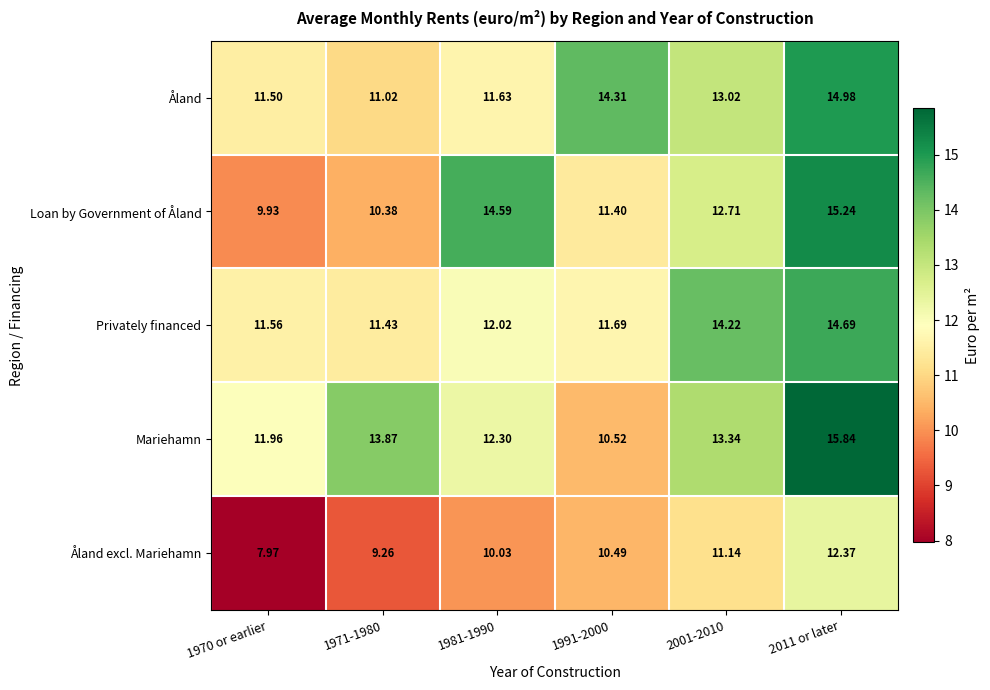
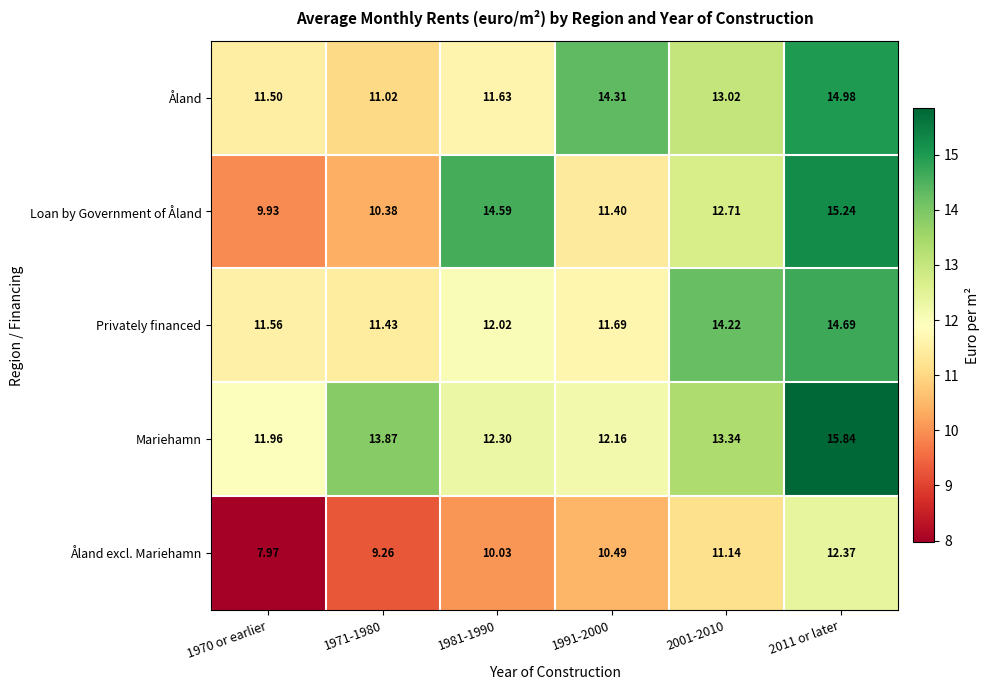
  {
    "Åland": {
      "1970 or earlier": 11.50,
      "1971-1980": 11.02,
      "1981-1990": 11.63,
      "1991-2000": 14.31,
      "2001-2010": 13.02,
      "2011 or later": 14.98
    },
    "Loan by Government of Åland": {
      "1970 or earlier": 9.93,
      "1971-1980": 10.38,
      "1981-1990": 14.59,
      "1991-2000": 11.40,
      "2001-2010": 12.71,
      "2011 or later": 15.24
    },
    "Privately financed": {
      "1970 or earlier": 11.56,
      "1971-1980": 11.43,
      "1981-1990": 12.02,
      "1991-2000": 11.69,
      "2001-2010": 14.22,
      "2011 or later": 14.69
    },
    "Mariehamn": {
      "1970 or earlier": 11.96,
      "1971-1980": 13.87,
      "1981-1990": 12.30,
-     "1991-2000": 10.52,
+     "1991-2000": 12.16,
      "2001-2010": 13.34,
      "2011 or later": 15.84
    },
    "Åland excl. Mariehamn": {
      "1970 or earlier": 7.97,
      "1971-1980": 9.26,
      "1981-1990": 10.03,
      "1991-2000": 10.49,
      "2001-2010": 11.14,
      "2011 or later": 12.37
    }
  }
